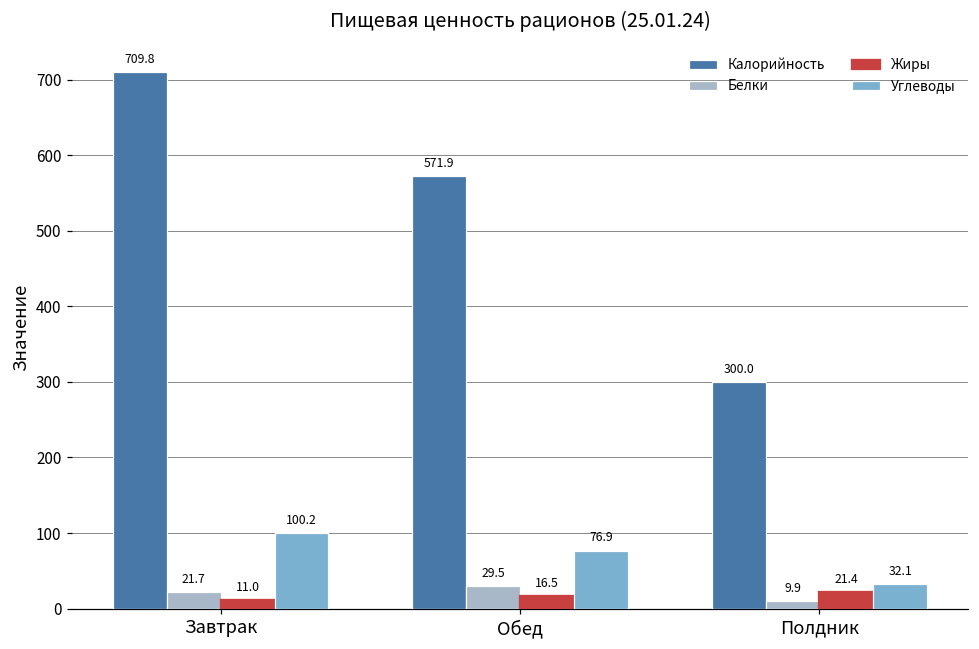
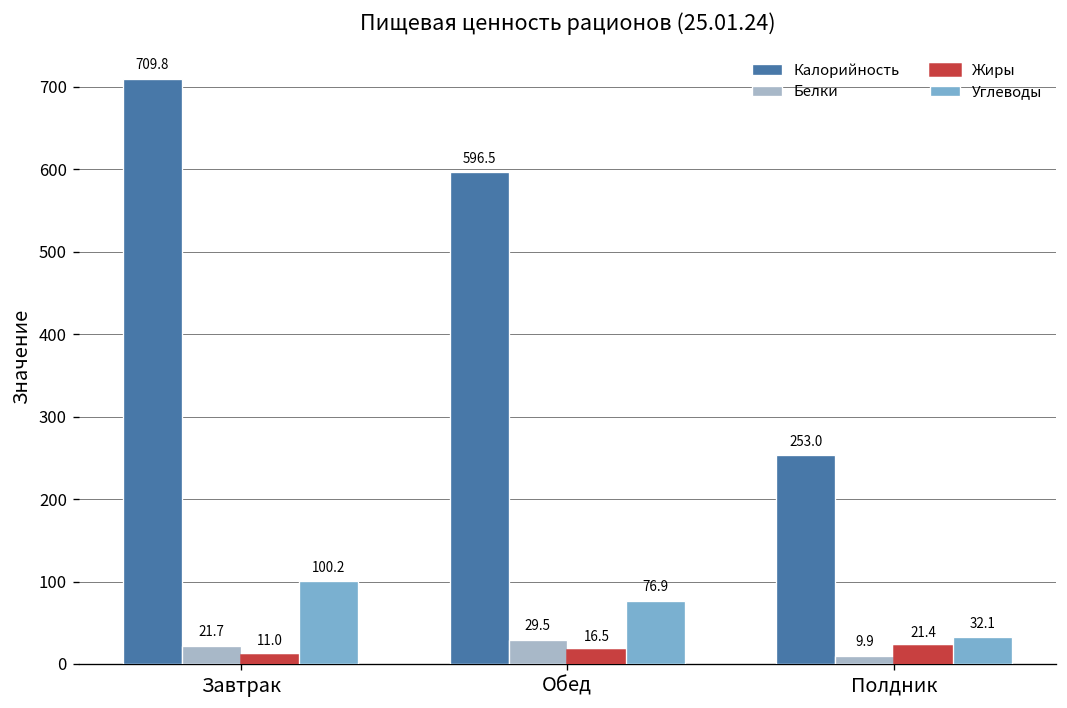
  {
    "Калорийность": {
      "Завтрак": 709.8,
-     "Обед": 571.9,
-     "Полдник": 300.0
+     "Обед": 596.5,
+     "Полдник": 253.0
    },
    "Жиры": {
      "Завтрак": 11.0,
      "Обед": 16.5,
      "Полдник": 21.4
    }
  }
